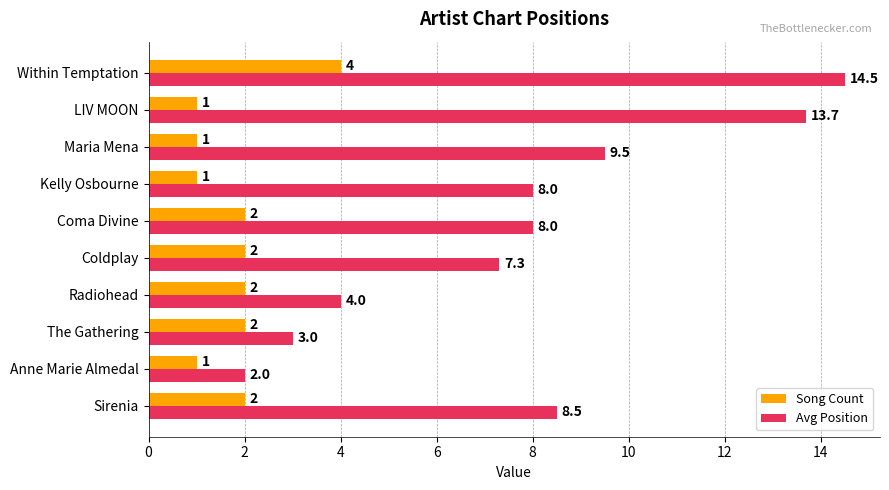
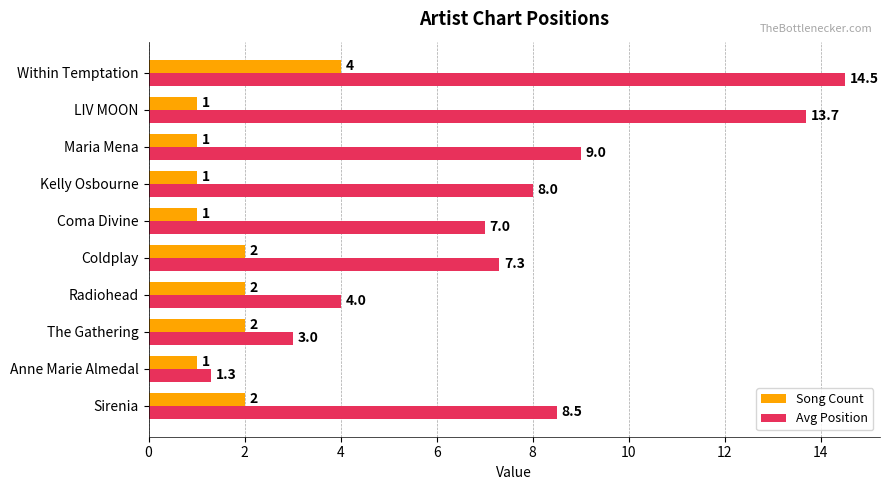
  {
    "Song Count": {
      "Within Temptation": 4,
      "LIV MOON": 1,
      "Maria Mena": 1,
      "Kelly Osbourne": 1,
-     "Coma Divine": 2,
+     "Coma Divine": 1,
      "Coldplay": 2,
      "Radiohead": 2,
      "The Gathering": 2,
      "Anne Marie Almedal": 1,
      "Sirenia": 2
    },
    "Avg Position": {
      "Within Temptation": 14.5,
      "LIV MOON": 13.7,
-     "Maria Mena": 9.5,
+     "Maria Mena": 9.0,
      "Kelly Osbourne": 8.0,
-     "Coma Divine": 8.0,
+     "Coma Divine": 7.0,
      "Coldplay": 7.3,
      "Radiohead": 4.0,
      "The Gathering": 3.0,
-     "Anne Marie Almedal": 2.0,
+     "Anne Marie Almedal": 1.3,
      "Sirenia": 8.5
    }
  }
